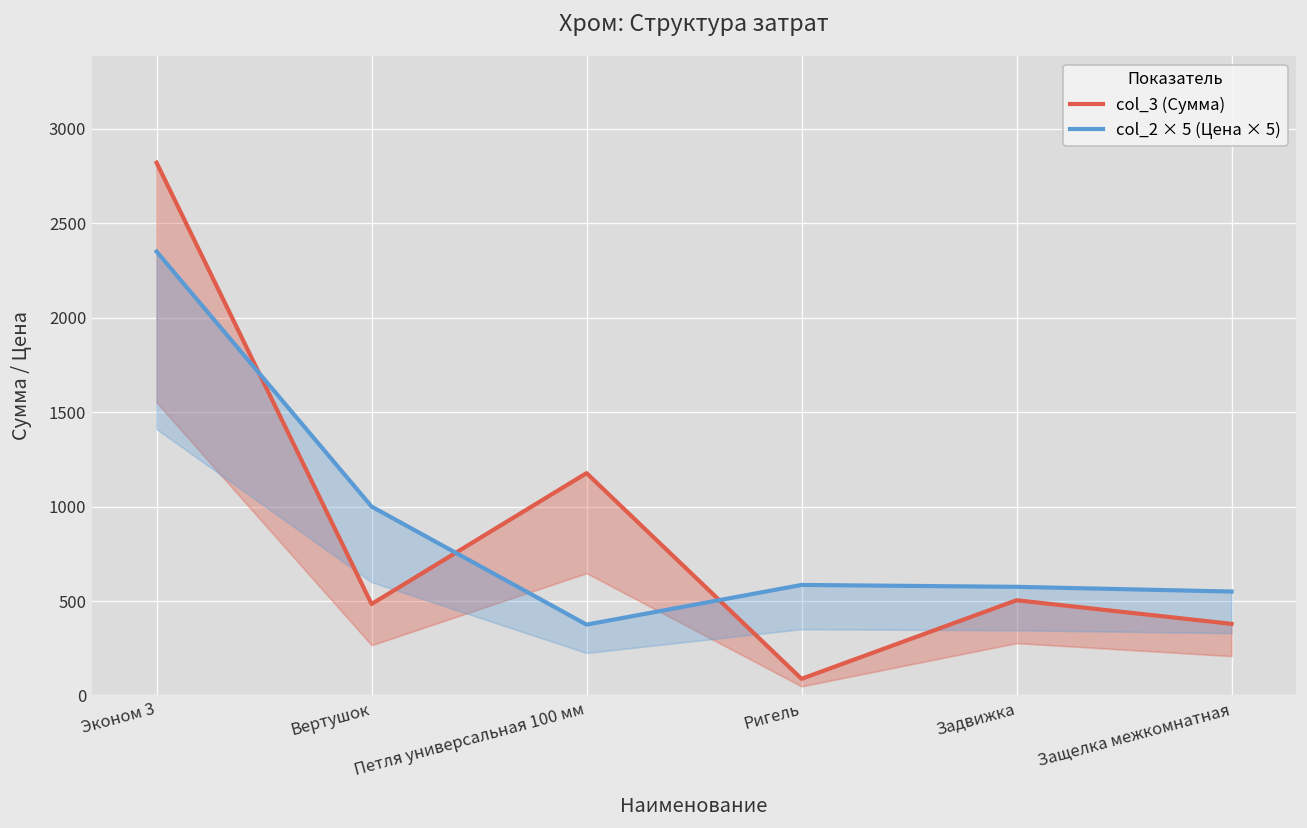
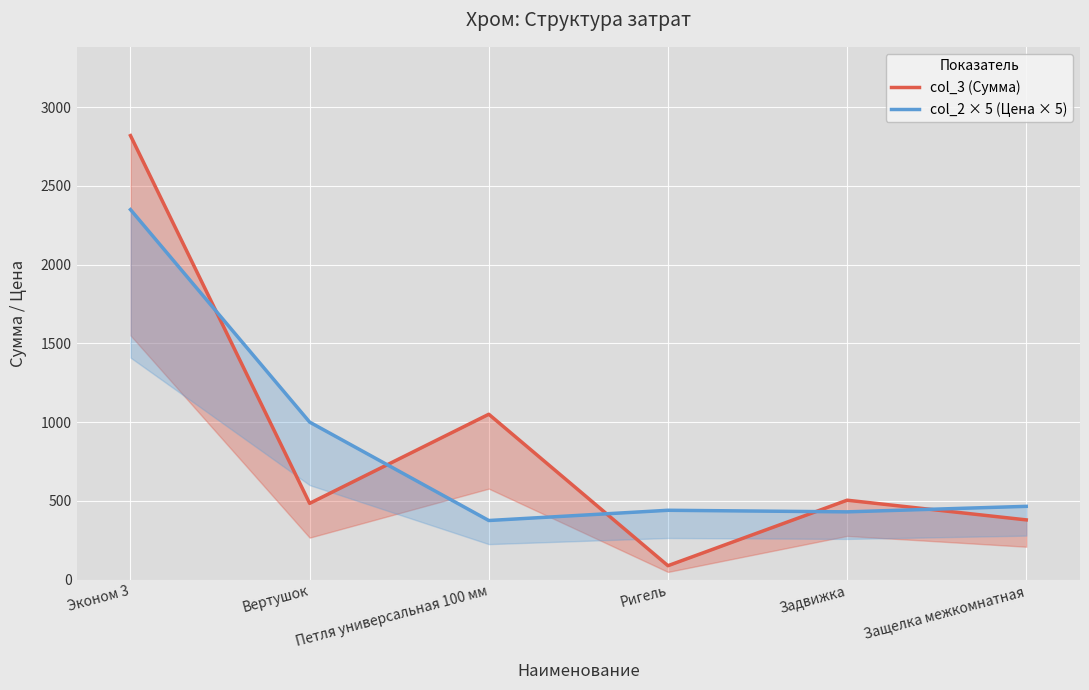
  {
    "col_3 (Сумма)": {
      "Эконом 3": 2820,
      "Вертушок": 480,
-     "Петля универсальная 100 мм": 1180,
+     "Петля универсальная 100 мм": 1050,
      "Ригель": 90,
      "Задвижка": 500,
      "Защелка межкомнатная": 380
    },
    "col_2 × 5 (Цена × 5)": {
      "Эконом 3": 2350,
      "Вертушок": 1000,
      "Петля универсальная 100 мм": 380,
-     "Ригель": 590,
-     "Задвижка": 580,
-     "Защелка межкомнатная": 550
+     "Ригель": 440,
+     "Задвижка": 430,
+     "Защелка межкомнатная": 470
    }
  }
